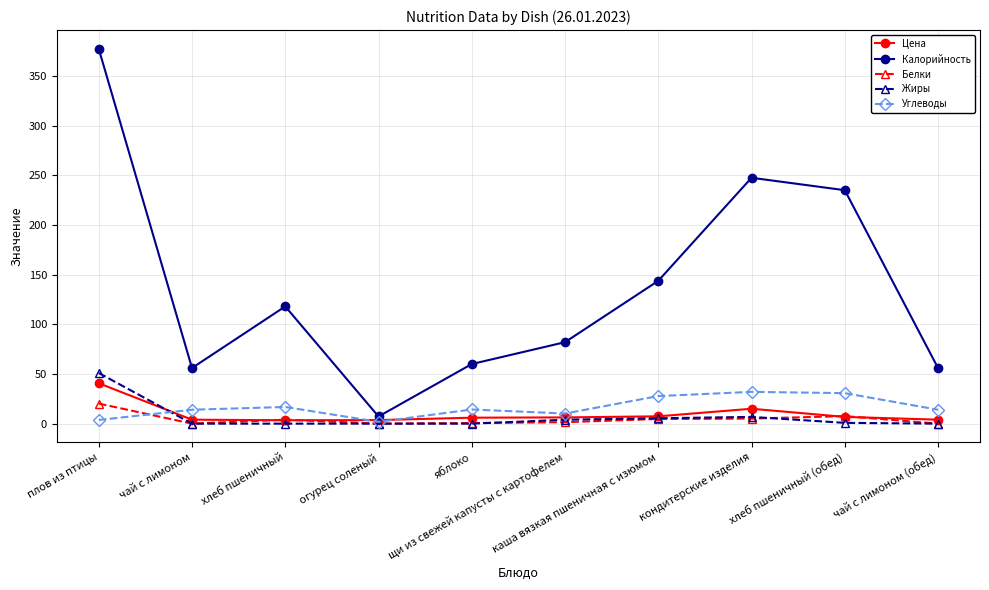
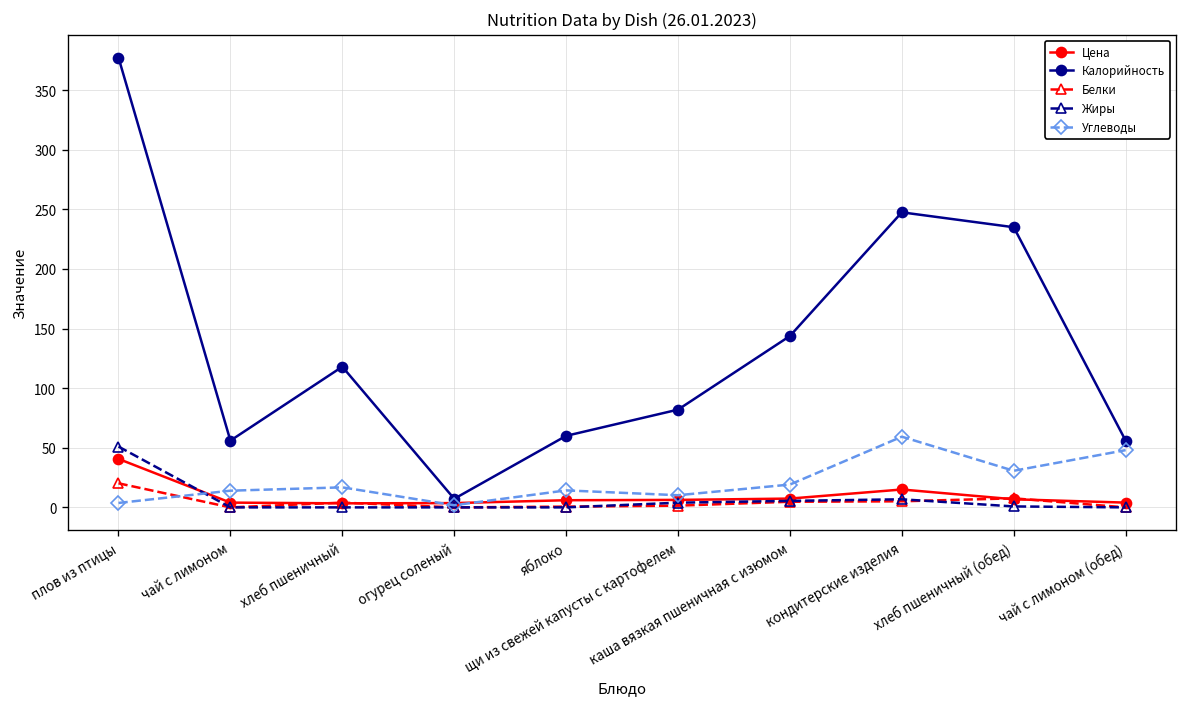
  {
    "Углеводы": {
      "плов из птицы": 0,
      "чай с лимоном": 10,
      "хлеб пшеничный": 20,
      "яблоко": 10,
      "щи из свежей капусты с картофелем": 10,
-     "каша вязкая пшеничная с изюмом": 30,
-     "кондитерские изделия": 30,
+     "каша вязкая пшеничная с изюмом": 20,
+     "кондитерские изделия": 60,
      "хлеб пшеничный (обед)": 30,
-     "чай с лимоном (обед)": 10
+     "чай с лимоном (обед)": 50
    }
  }
